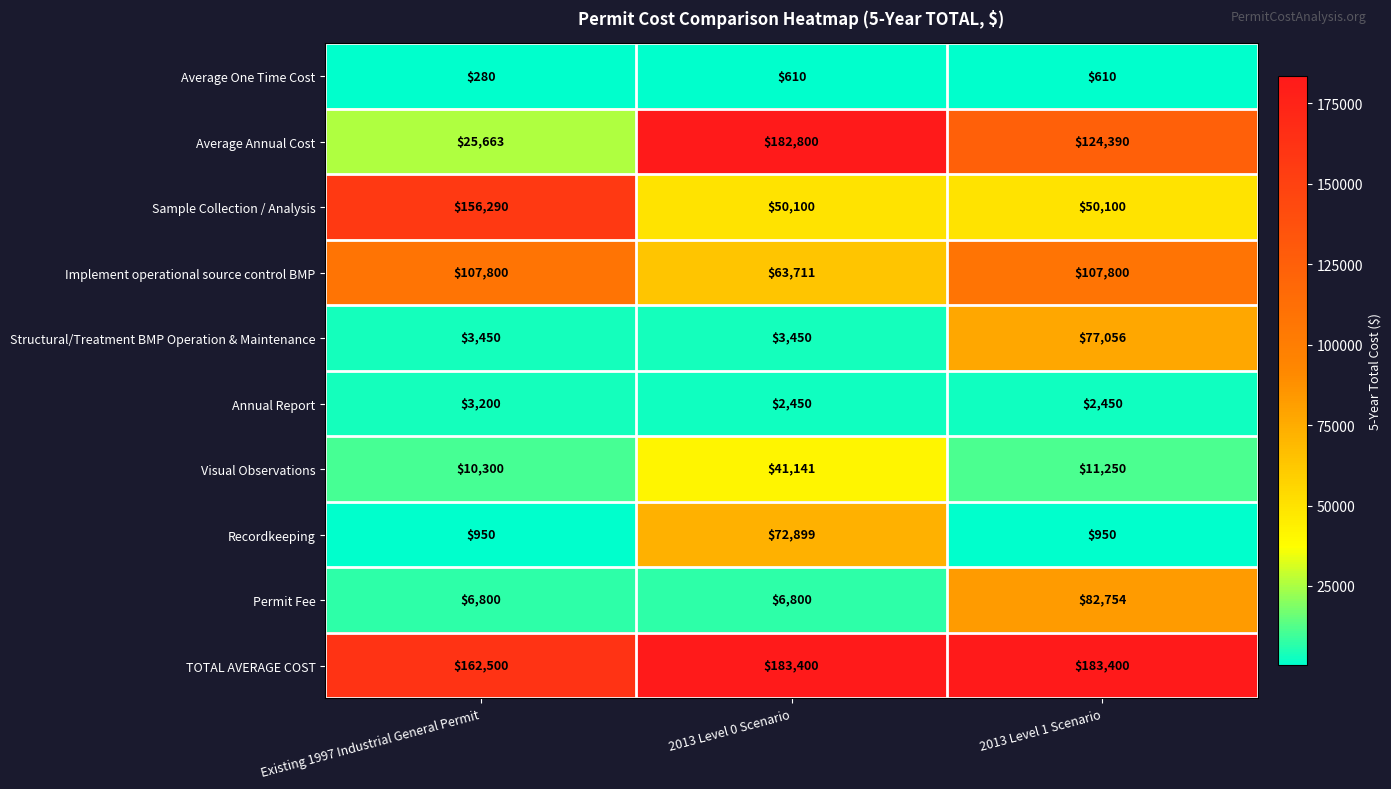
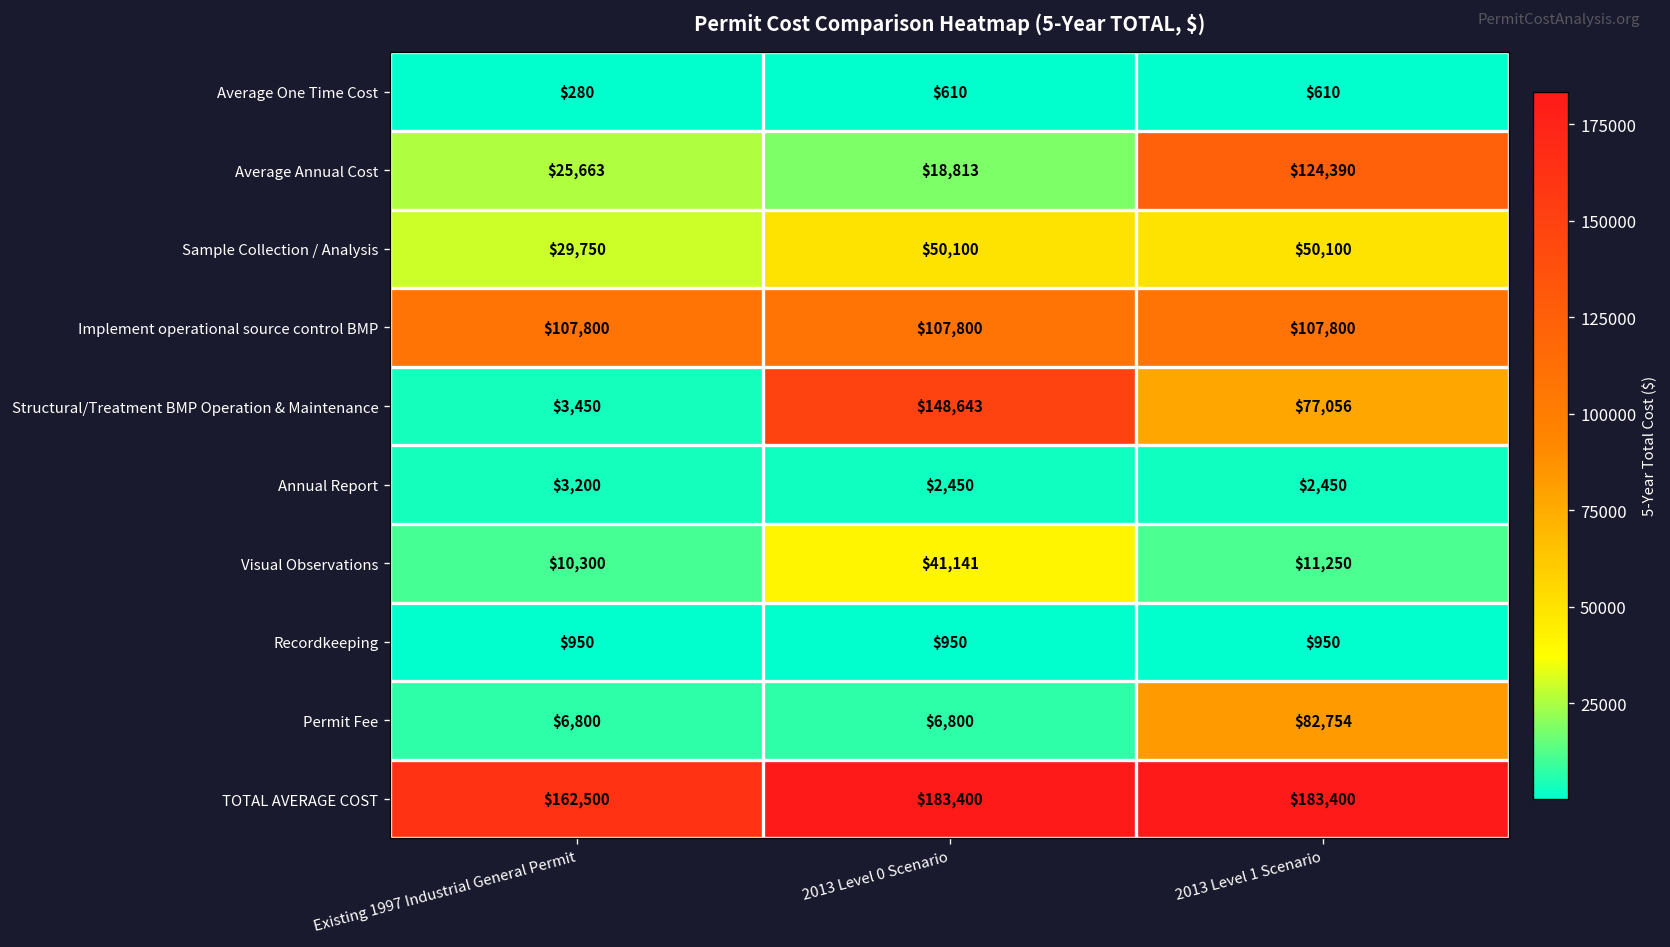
  {
    "Average One Time Cost": {
      "Existing 1997 Industrial General Permit": "$280",
      "2013 Level 0 Scenario": "$610",
      "2013 Level 1 Scenario": "$610"
    },
    "Average Annual Cost": {
      "Existing 1997 Industrial General Permit": "$25,663",
-     "2013 Level 0 Scenario": "$182,800",
+     "2013 Level 0 Scenario": "$18,813",
      "2013 Level 1 Scenario": "$124,390"
    },
    "Sample Collection / Analysis": {
-     "Existing 1997 Industrial General Permit": "$156,290",
+     "Existing 1997 Industrial General Permit": "$29,750",
      "2013 Level 0 Scenario": "$50,100",
      "2013 Level 1 Scenario": "$50,100"
    },
    "Implement operational source control BMP": {
      "Existing 1997 Industrial General Permit": "$107,800",
-     "2013 Level 0 Scenario": "$63,711",
+     "2013 Level 0 Scenario": "$107,800",
      "2013 Level 1 Scenario": "$107,800"
    },
    "Structural/Treatment BMP Operation & Maintenance": {
      "Existing 1997 Industrial General Permit": "$3,450",
-     "2013 Level 0 Scenario": "$3,450",
+     "2013 Level 0 Scenario": "$148,643",
      "2013 Level 1 Scenario": "$77,056"
    },
    "Annual Report": {
      "Existing 1997 Industrial General Permit": "$3,200",
      "2013 Level 0 Scenario": "$2,450",
      "2013 Level 1 Scenario": "$2,450"
    },
    "Visual Observations": {
      "Existing 1997 Industrial General Permit": "$10,300",
      "2013 Level 0 Scenario": "$41,141",
      "2013 Level 1 Scenario": "$11,250"
    },
    "Recordkeeping": {
      "Existing 1997 Industrial General Permit": "$950",
-     "2013 Level 0 Scenario": "$72,899",
+     "2013 Level 0 Scenario": "$950",
      "2013 Level 1 Scenario": "$950"
    },
    "Permit Fee": {
      "Existing 1997 Industrial General Permit": "$6,800",
      "2013 Level 0 Scenario": "$6,800",
      "2013 Level 1 Scenario": "$82,754"
    },
    "TOTAL AVERAGE COST": {
      "Existing 1997 Industrial General Permit": "$162,500",
      "2013 Level 0 Scenario": "$183,400",
      "2013 Level 1 Scenario": "$183,400"
    }
  }
